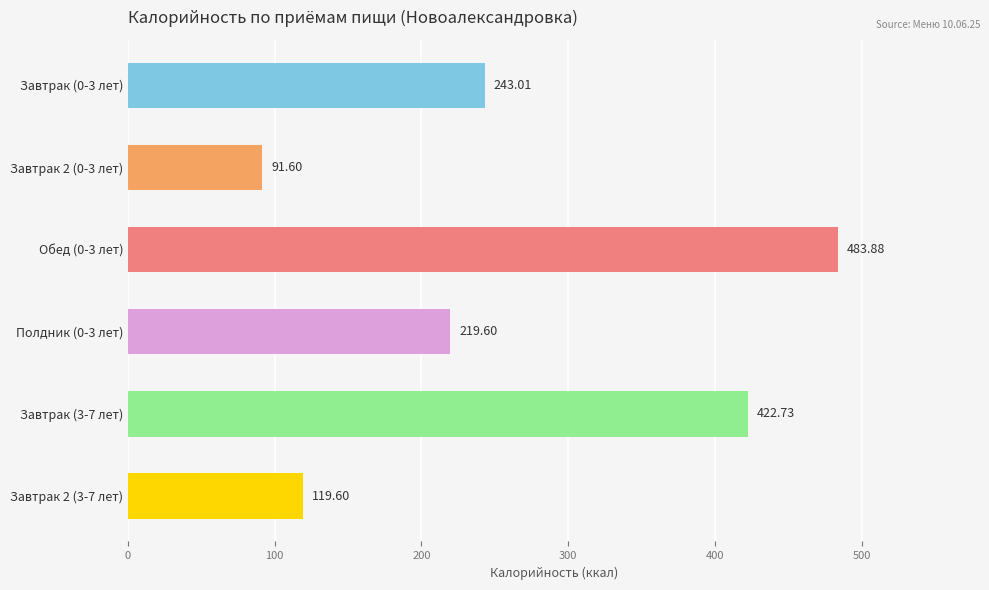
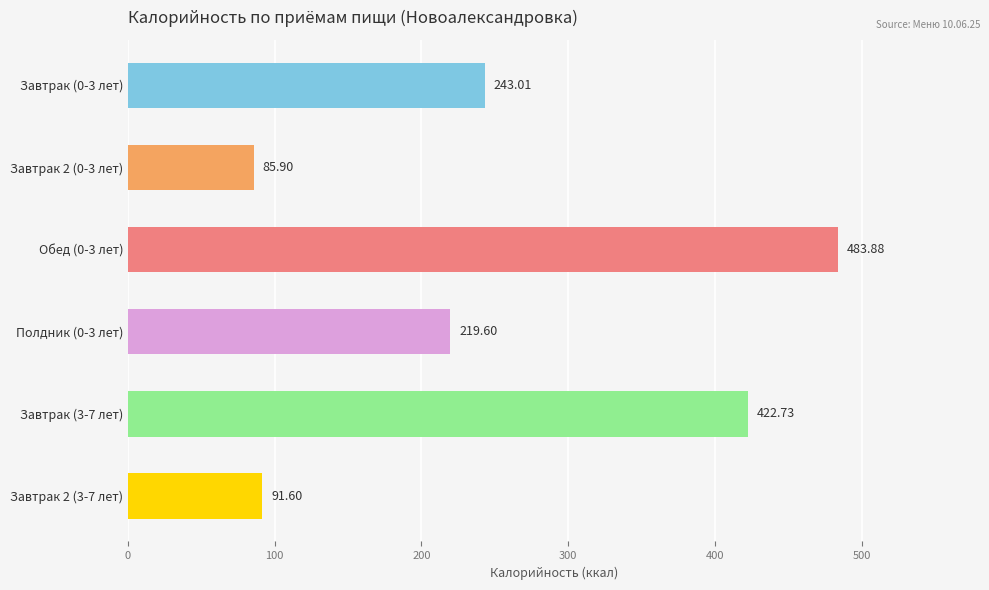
  {
    "Завтрак (0-3 лет)": 243.01,
-   "Завтрак 2 (0-3 лет)": 91.60,
+   "Завтрак 2 (0-3 лет)": 85.90,
    "Обед (0-3 лет)": 483.88,
    "Полдник (0-3 лет)": 219.60,
    "Завтрак (3-7 лет)": 422.73,
-   "Завтрак 2 (3-7 лет)": 119.60
+   "Завтрак 2 (3-7 лет)": 91.60
  }
